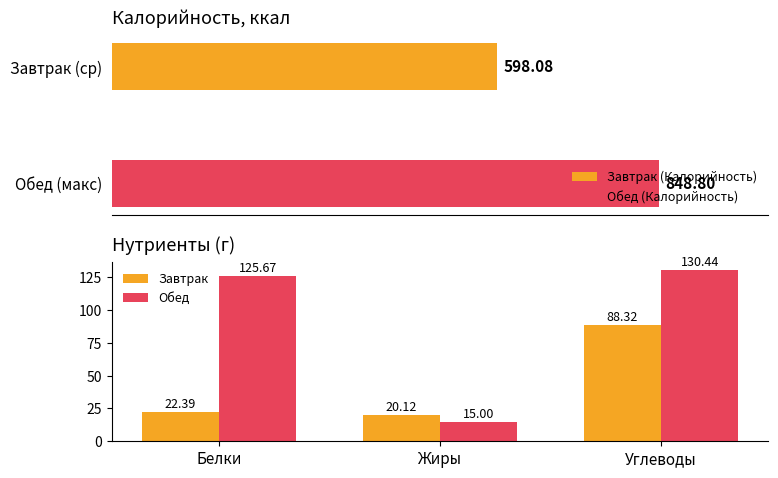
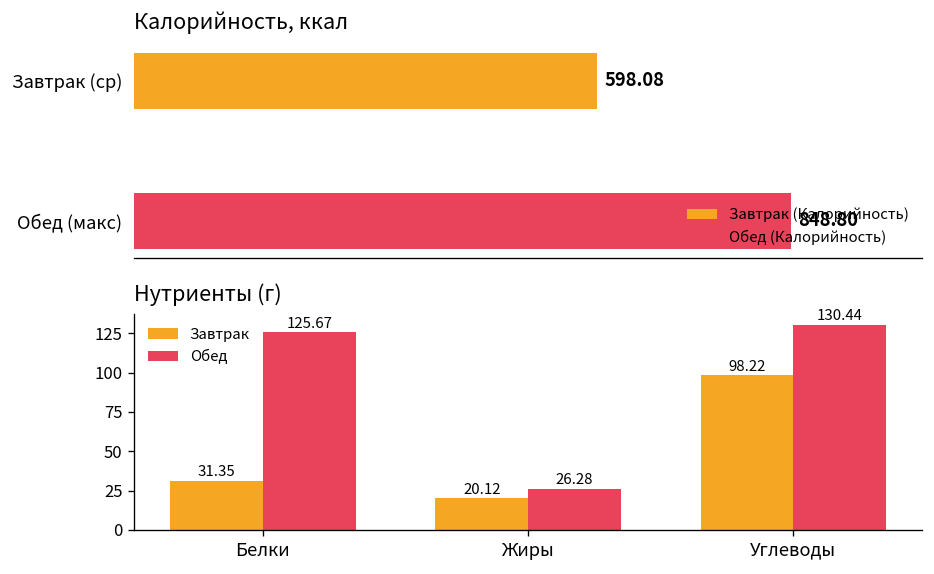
  {
    "Калорийность, ккал": {
      "Завтрак (ср)": 598.08,
      "Обед (макс)": 848.80
    },
    "Нутриенты (г)": {
      "Завтрак": {
-       "Белки": 22.39,
+       "Белки": 31.35,
        "Жиры": 20.12,
-       "Углеводы": 88.32
+       "Углеводы": 98.22
      },
      "Обед": {
        "Белки": 125.67,
-       "Жиры": 15.00,
+       "Жиры": 26.28,
        "Углеводы": 130.44
      }
    }
  }
